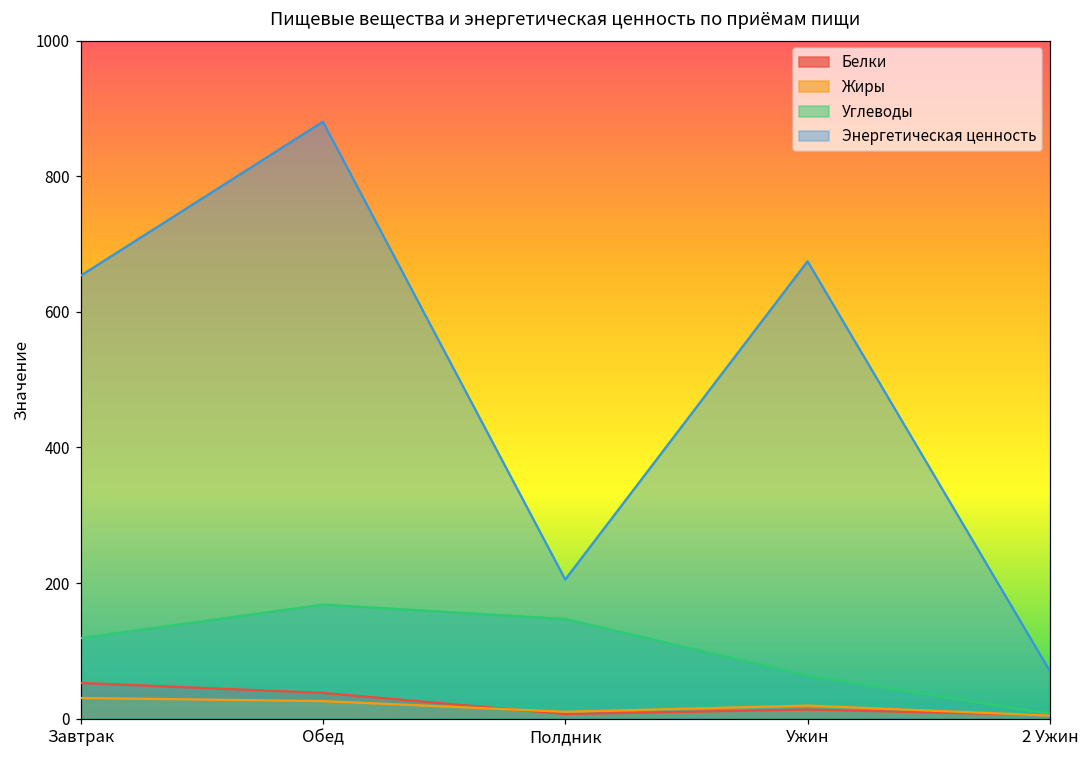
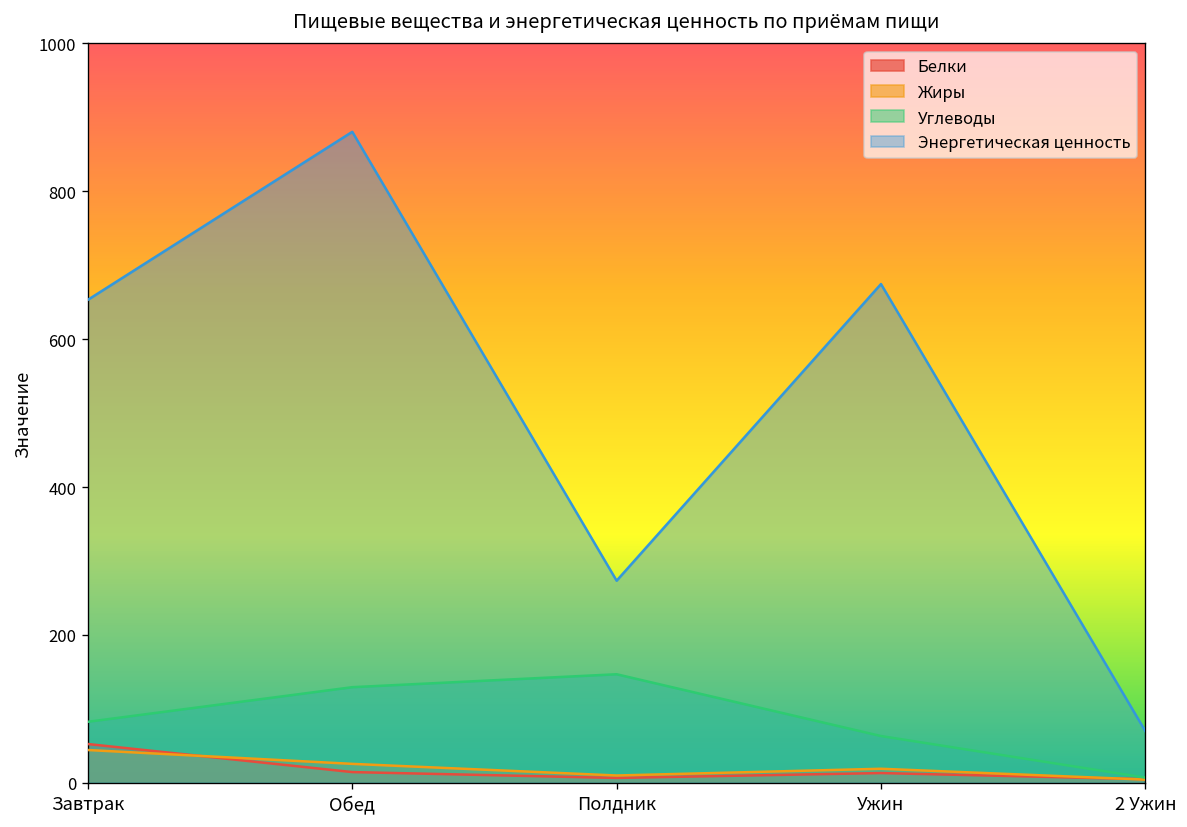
  {
    "Белки": {
      "Завтрак": 50,
-     "Обед": 40,
+     "Обед": 10,
      "Ужин": 10
    },
    "Жиры": {
-     "Завтрак": 30,
+     "Завтрак": 40,
      "Обед": 30,
      "Ужин": 20
    },
    "Углеводы": {
-     "Завтрак": 120,
-     "Обед": 170,
+     "Завтрак": 80,
+     "Обед": 130,
      "Полдник": 150,
      "Ужин": 60
    },
    "Энергетическая ценность": {
      "Завтрак": 650,
      "Обед": 880,
-     "Полдник": 210,
+     "Полдник": 270,
      "Ужин": 670,
      "2 Ужин": 70
    }
  }
